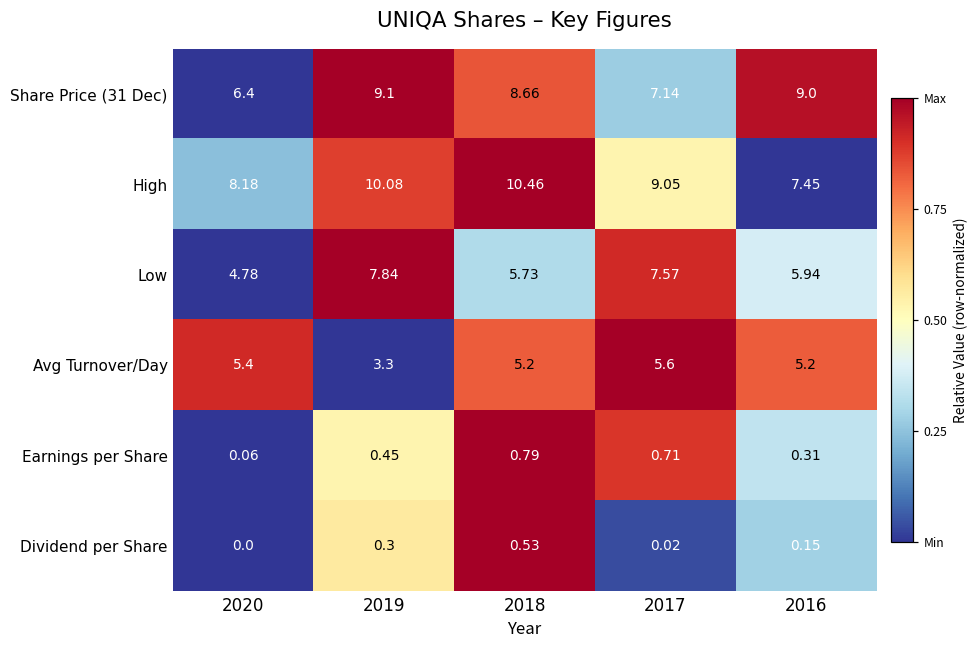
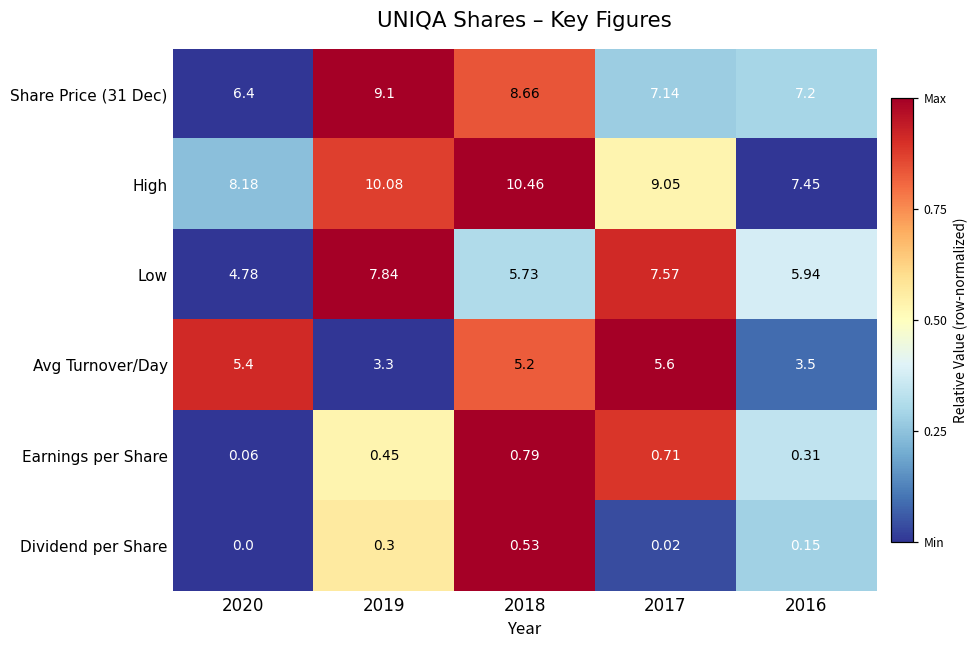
  {
    "Share Price (31 Dec)": {
      "2020": 6.4,
      "2019": 9.1,
      "2018": 8.66,
      "2017": 7.14,
-     "2016": 9.0
+     "2016": 7.2
    },
    "High": {
      "2020": 8.18,
      "2019": 10.08,
      "2018": 10.46,
      "2017": 9.05,
      "2016": 7.45
    },
    "Low": {
      "2020": 4.78,
      "2019": 7.84,
      "2018": 5.73,
      "2017": 7.57,
      "2016": 5.94
    },
    "Avg Turnover/Day": {
      "2020": 5.4,
      "2019": 3.3,
      "2018": 5.2,
      "2017": 5.6,
-     "2016": 5.2
+     "2016": 3.5
    },
    "Earnings per Share": {
      "2020": 0.06,
      "2019": 0.45,
      "2018": 0.79,
      "2017": 0.71,
      "2016": 0.31
    },
    "Dividend per Share": {
      "2020": 0.0,
      "2019": 0.3,
      "2018": 0.53,
      "2017": 0.02,
      "2016": 0.15
    }
  }
